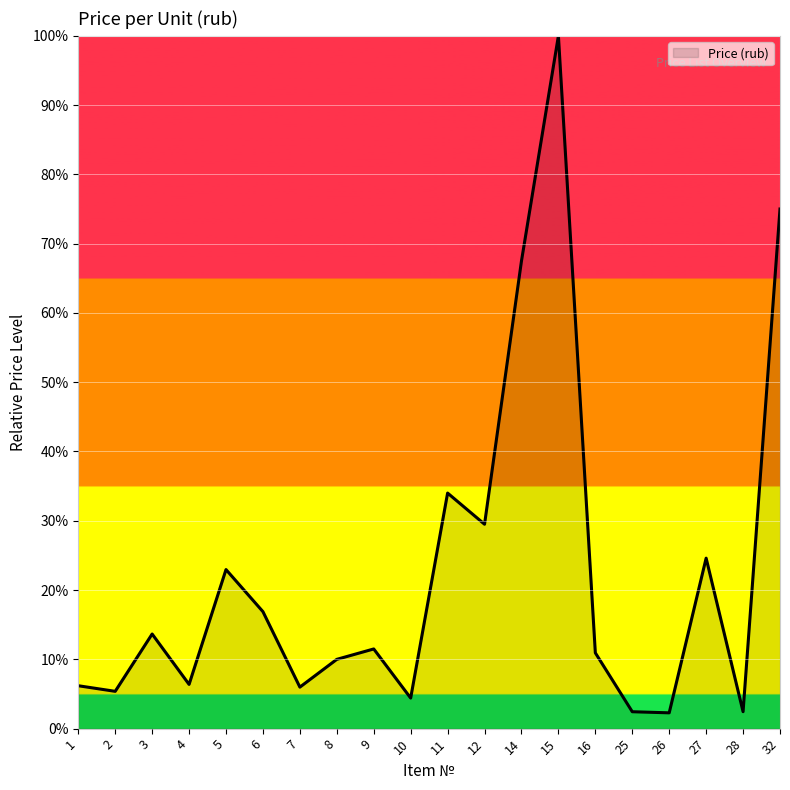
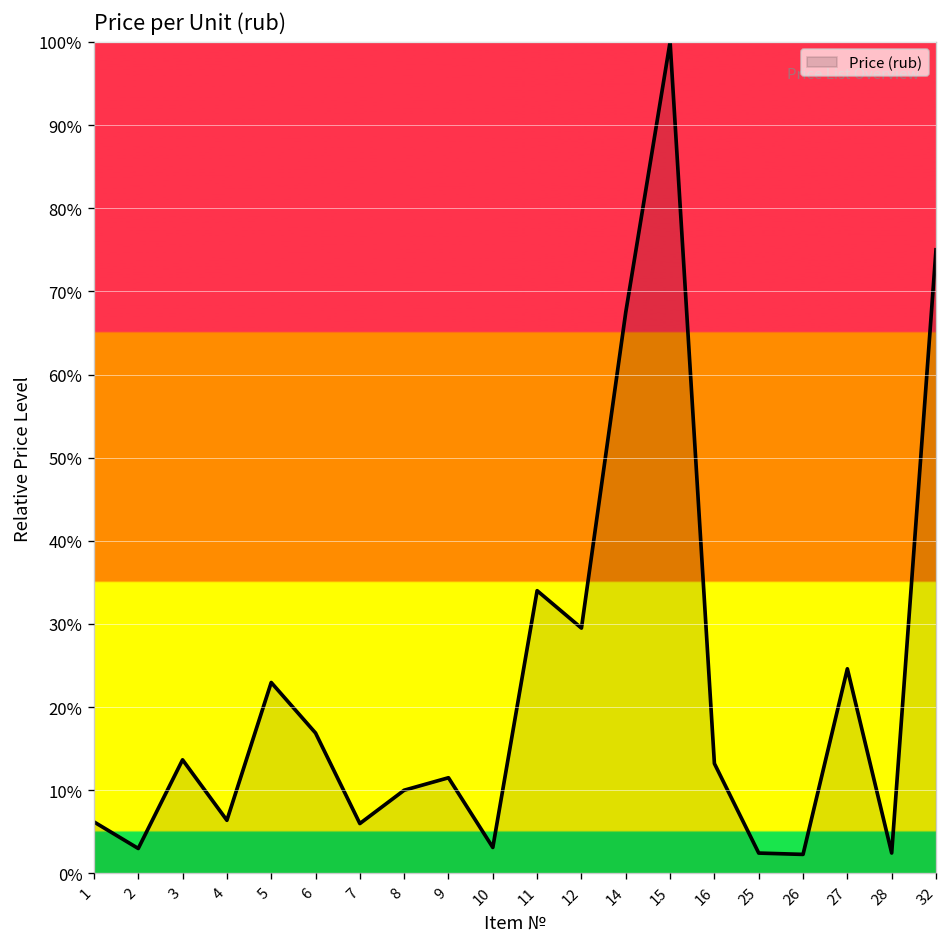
  {
    "1": "6%",
-   "2": "5%",
+   "2": "3%",
    "3": "14%",
    "4": "6%",
    "5": "23%",
    "6": "17%",
    "7": "6%",
    "8": "10%",
    "9": "12%",
-   "10": "4%",
+   "10": "3%",
    "11": "34%",
    "12": "30%",
    "14": "68%",
    "15": "100%",
-   "16": "11%",
+   "16": "13%",
    "25": "2%",
    "26": "2%",
    "27": "25%",
    "28": "2%",
    "32": "75%"
  }
